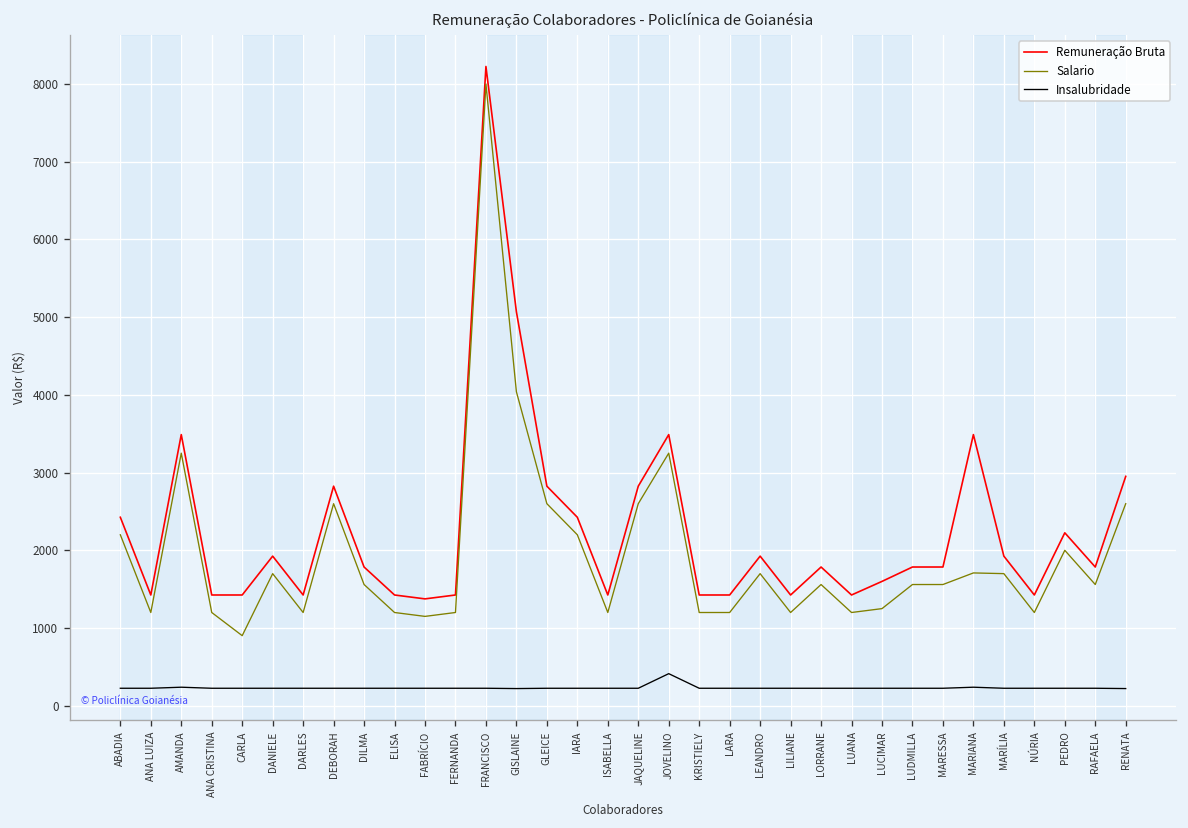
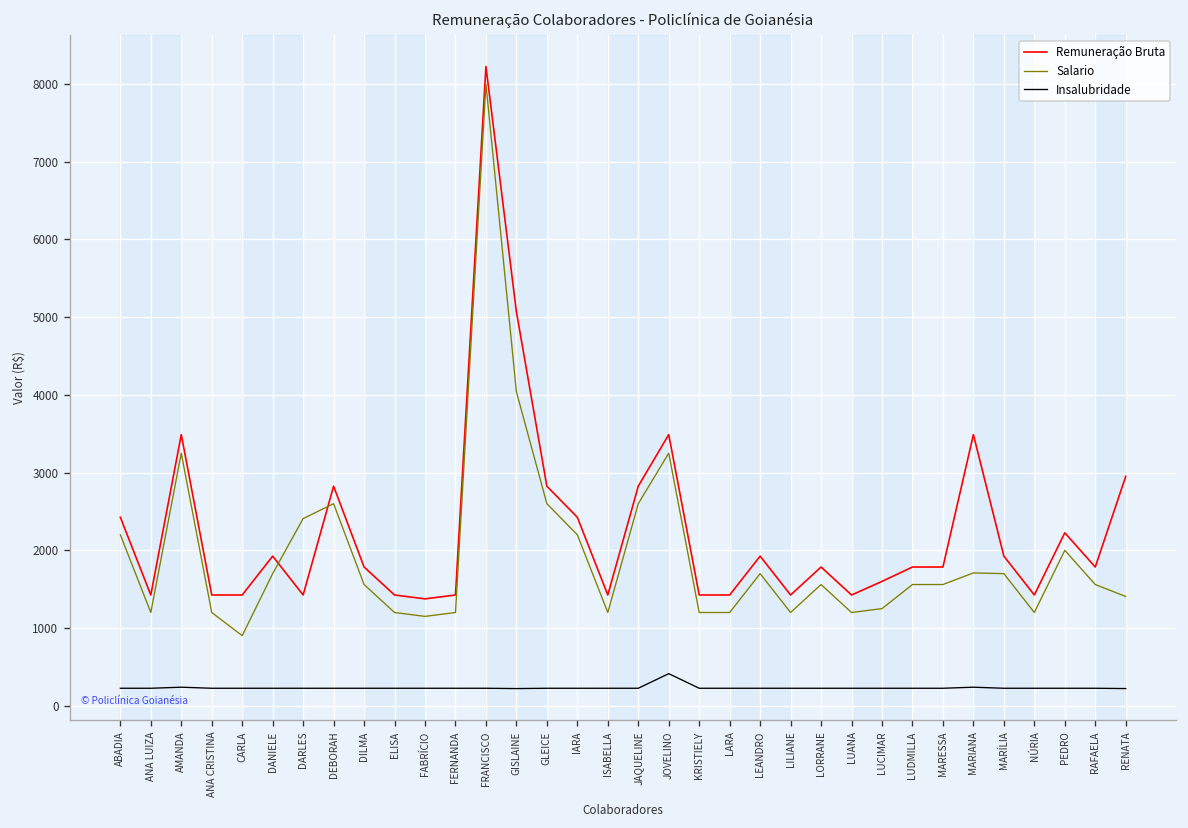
  {
    "Remuneração Bruta": {
      "ABADIA": 2400,
      "ANA LUIZA": 1400,
      "AMANDA": 3500,
      "ANA CRISTINA": 1400,
      "CARLA": 1400,
      "DANIELE": 1900,
      "DARLES": 1400,
      "DEBORAH": 2800,
      "DILMA": 1800,
      "ELISA": 1400,
      "FABRÍCIO": 1400,
      "FERNANDA": 1400,
      "FRANCISCO": 8200,
      "GISLAINE": 5100,
      "GLEICE": 2800,
      "IARA": 2400,
      "ISABELLA": 1400,
      "JAQUELINE": 2800,
      "JOVELINO": 3500,
      "KRISTIELY": 1400,
      "LARA": 1400,
      "LEANDRO": 1900,
      "LILIANE": 1400,
      "LORRANE": 1800,
      "LUANA": 1400,
      "LUCIMAR": 1600,
      "LUDMILLA": 1800,
      "MARESSA": 1800,
      "MARIANA": 3500,
      "MARÍLIA": 1900,
      "NÚRIA": 1400,
      "PEDRO": 2200,
      "RAFAELA": 1800,
      "RENATA": 3000
    },
    "Salario": {
      "ABADIA": 2200,
      "ANA LUIZA": 1200,
      "AMANDA": 3300,
      "ANA CRISTINA": 1200,
      "CARLA": 900,
      "DANIELE": 1700,
-     "DARLES": 1200,
+     "DARLES": 2400,
      "DEBORAH": 2600,
      "DILMA": 1600,
      "ELISA": 1200,
      "FABRÍCIO": 1200,
      "FERNANDA": 1200,
      "FRANCISCO": 8000,
      "GISLAINE": 4000,
      "GLEICE": 2600,
      "IARA": 2200,
      "ISABELLA": 1200,
      "JAQUELINE": 2600,
      "JOVELINO": 3300,
      "KRISTIELY": 1200,
      "LARA": 1200,
      "LEANDRO": 1700,
      "LILIANE": 1200,
      "LORRANE": 1600,
      "LUANA": 1200,
      "LUCIMAR": 1300,
      "LUDMILLA": 1600,
      "MARESSA": 1600,
      "MARIANA": 1700,
      "MARÍLIA": 1700,
      "NÚRIA": 1200,
      "PEDRO": 2000,
      "RAFAELA": 1600,
-     "RENATA": 2600
+     "RENATA": 1400
    },
    "Insalubridade": {
      "ABADIA": 200,
      "ANA LUIZA": 200,
      "AMANDA": 200,
      "ANA CRISTINA": 200,
      "CARLA": 200,
      "DANIELE": 200,
      "DARLES": 200,
      "DEBORAH": 200,
      "DILMA": 200,
      "ELISA": 200,
      "FABRÍCIO": 200,
      "FERNANDA": 200,
      "FRANCISCO": 200,
      "GISLAINE": 200,
      "GLEICE": 200,
      "IARA": 200,
      "ISABELLA": 200,
      "JAQUELINE": 200,
      "JOVELINO": 400,
      "KRISTIELY": 200,
      "LARA": 200,
      "LEANDRO": 200,
      "LILIANE": 200,
      "LORRANE": 200,
      "LUANA": 200,
      "LUCIMAR": 200,
      "LUDMILLA": 200,
      "MARESSA": 200,
      "MARIANA": 200,
      "MARÍLIA": 200,
      "NÚRIA": 200,
      "PEDRO": 200,
      "RAFAELA": 200,
      "RENATA": 200
    }
  }
